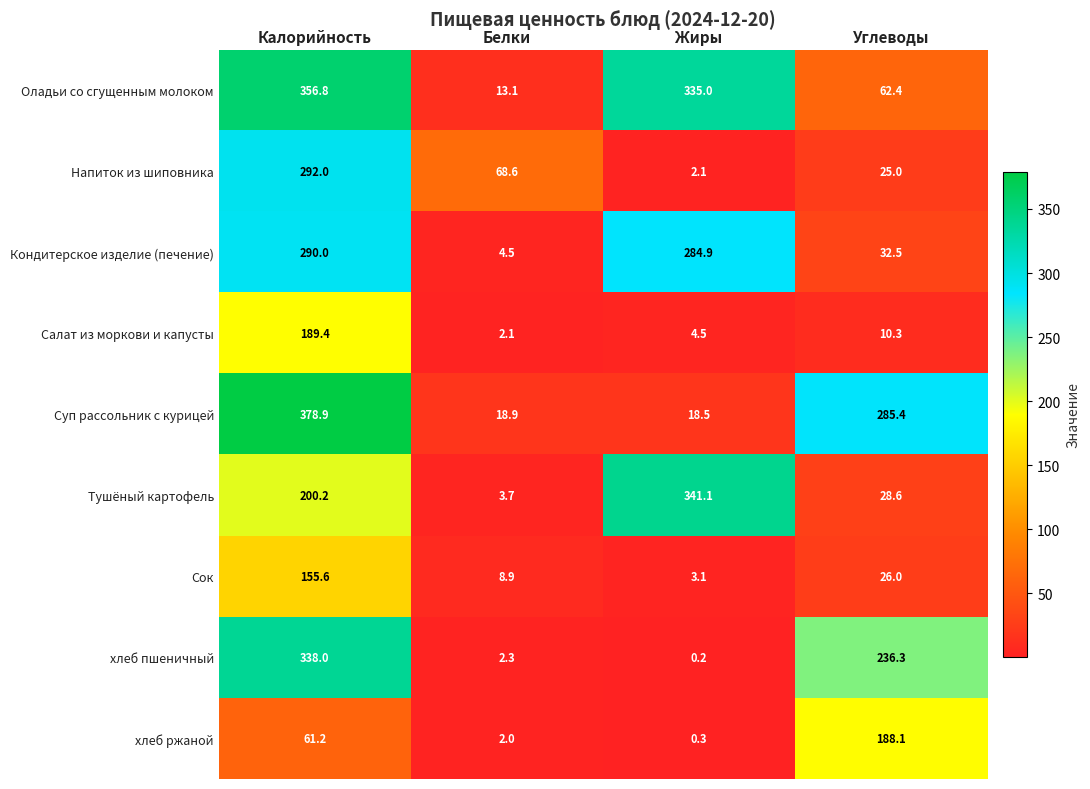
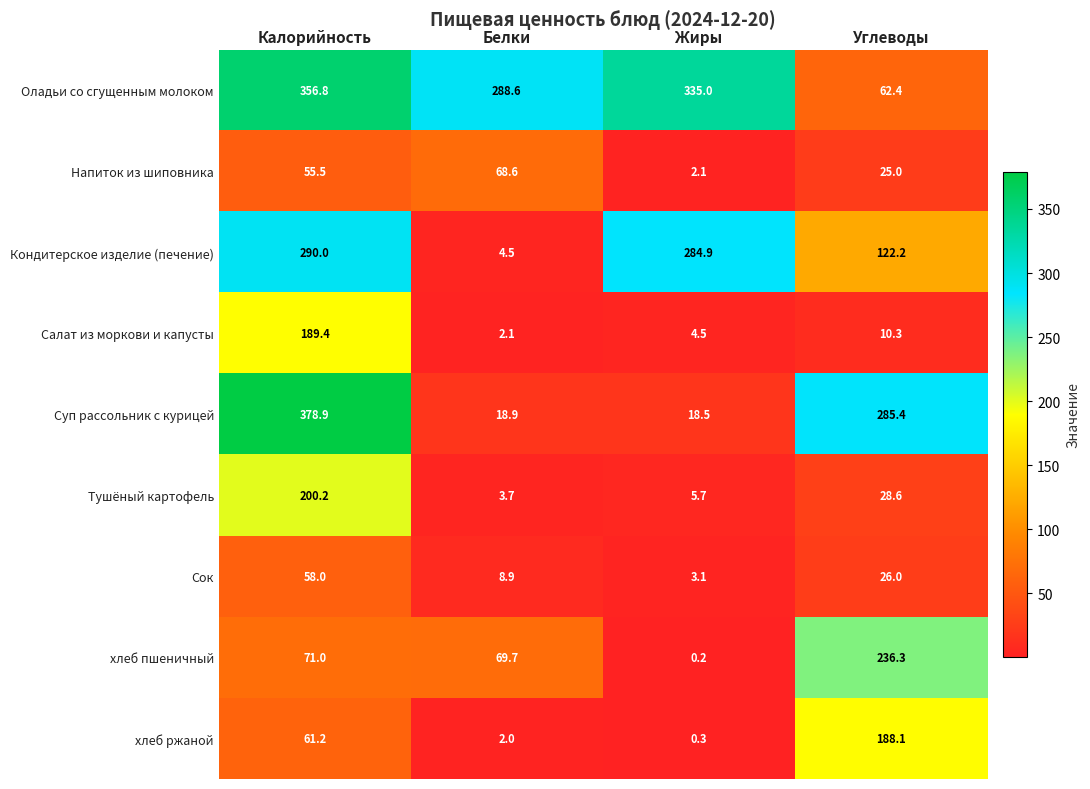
  {
    "Оладьи со сгущенным молоком": {
      "Калорийность": 356.8,
-     "Белки": 13.1,
+     "Белки": 288.6,
      "Жиры": 335.0,
      "Углеводы": 62.4
    },
    "Напиток из шиповника": {
-     "Калорийность": 292.0,
+     "Калорийность": 55.5,
      "Белки": 68.6,
      "Жиры": 2.1,
      "Углеводы": 25.0
    },
    "Кондитерское изделие (печение)": {
      "Калорийность": 290.0,
      "Белки": 4.5,
      "Жиры": 284.9,
-     "Углеводы": 32.5
+     "Углеводы": 122.2
    },
    "Салат из моркови и капусты": {
      "Калорийность": 189.4,
      "Белки": 2.1,
      "Жиры": 4.5,
      "Углеводы": 10.3
    },
    "Суп рассольник с курицей": {
      "Калорийность": 378.9,
      "Белки": 18.9,
      "Жиры": 18.5,
      "Углеводы": 285.4
    },
    "Тушёный картофель": {
      "Калорийность": 200.2,
      "Белки": 3.7,
-     "Жиры": 341.1,
+     "Жиры": 5.7,
      "Углеводы": 28.6
    },
    "Сок": {
-     "Калорийность": 155.6,
+     "Калорийность": 58.0,
      "Белки": 8.9,
      "Жиры": 3.1,
      "Углеводы": 26.0
    },
    "хлеб пшеничный": {
-     "Калорийность": 338.0,
-     "Белки": 2.3,
+     "Калорийность": 71.0,
+     "Белки": 69.7,
      "Жиры": 0.2,
      "Углеводы": 236.3
    },
    "хлеб ржаной": {
      "Калорийность": 61.2,
      "Белки": 2.0,
      "Жиры": 0.3,
      "Углеводы": 188.1
    }
  }
